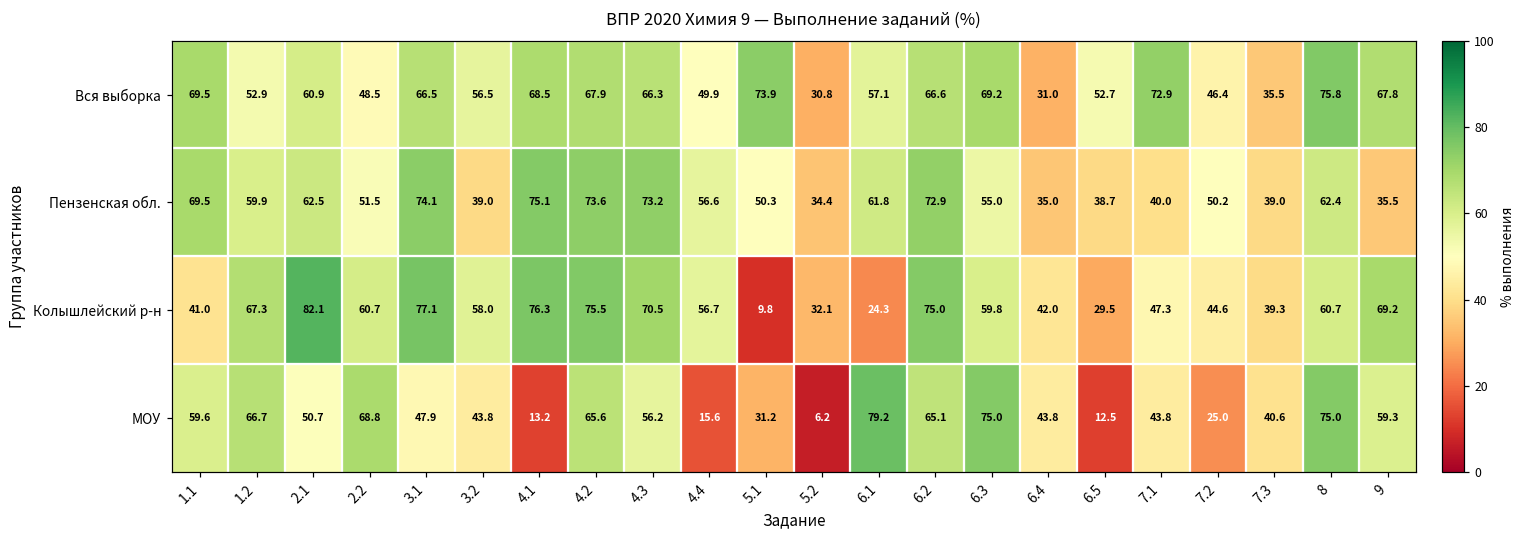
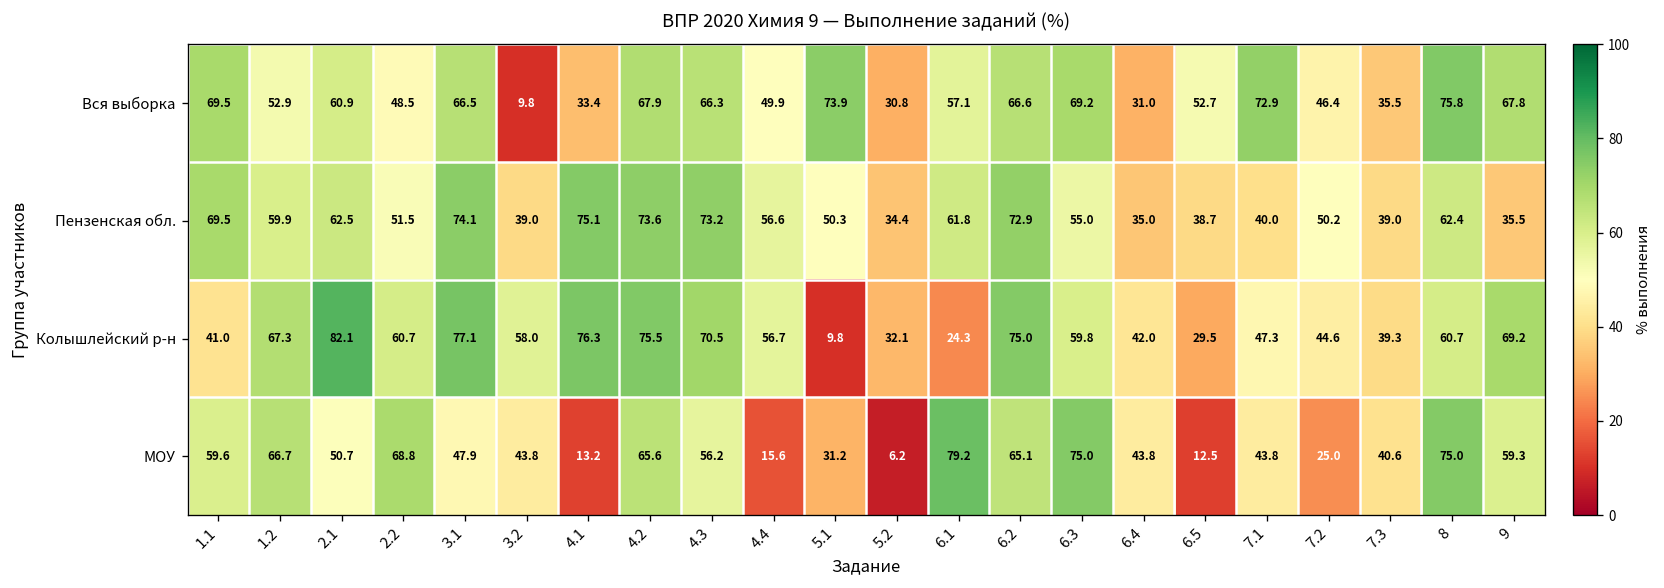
  {
    "Вся выборка": {
      "1.1": 69.5,
      "1.2": 52.9,
      "2.1": 60.9,
      "2.2": 48.5,
      "3.1": 66.5,
-     "3.2": 56.5,
-     "4.1": 68.5,
+     "3.2": 9.8,
+     "4.1": 33.4,
      "4.2": 67.9,
      "4.3": 66.3,
      "4.4": 49.9,
      "5.1": 73.9,
      "5.2": 30.8,
      "6.1": 57.1,
      "6.2": 66.6,
      "6.3": 69.2,
      "6.4": 31.0,
      "6.5": 52.7,
      "7.1": 72.9,
      "7.2": 46.4,
      "7.3": 35.5,
      "8": 75.8,
      "9": 67.8
    },
    "Пензенская обл.": {
      "1.1": 69.5,
      "1.2": 59.9,
      "2.1": 62.5,
      "2.2": 51.5,
      "3.1": 74.1,
      "3.2": 39.0,
      "4.1": 75.1,
      "4.2": 73.6,
      "4.3": 73.2,
      "4.4": 56.6,
      "5.1": 50.3,
      "5.2": 34.4,
      "6.1": 61.8,
      "6.2": 72.9,
      "6.3": 55.0,
      "6.4": 35.0,
      "6.5": 38.7,
      "7.1": 40.0,
      "7.2": 50.2,
      "7.3": 39.0,
      "8": 62.4,
      "9": 35.5
    },
    "Колышлейский р-н": {
      "1.1": 41.0,
      "1.2": 67.3,
      "2.1": 82.1,
      "2.2": 60.7,
      "3.1": 77.1,
      "3.2": 58.0,
      "4.1": 76.3,
      "4.2": 75.5,
      "4.3": 70.5,
      "4.4": 56.7,
      "5.1": 9.8,
      "5.2": 32.1,
      "6.1": 24.3,
      "6.2": 75.0,
      "6.3": 59.8,
      "6.4": 42.0,
      "6.5": 29.5,
      "7.1": 47.3,
      "7.2": 44.6,
      "7.3": 39.3,
      "8": 60.7,
      "9": 69.2
    },
    "МОУ": {
      "1.1": 59.6,
      "1.2": 66.7,
      "2.1": 50.7,
      "2.2": 68.8,
      "3.1": 47.9,
      "3.2": 43.8,
      "4.1": 13.2,
      "4.2": 65.6,
      "4.3": 56.2,
      "4.4": 15.6,
      "5.1": 31.2,
      "5.2": 6.2,
      "6.1": 79.2,
      "6.2": 65.1,
      "6.3": 75.0,
      "6.4": 43.8,
      "6.5": 12.5,
      "7.1": 43.8,
      "7.2": 25.0,
      "7.3": 40.6,
      "8": 75.0,
      "9": 59.3
    }
  }
